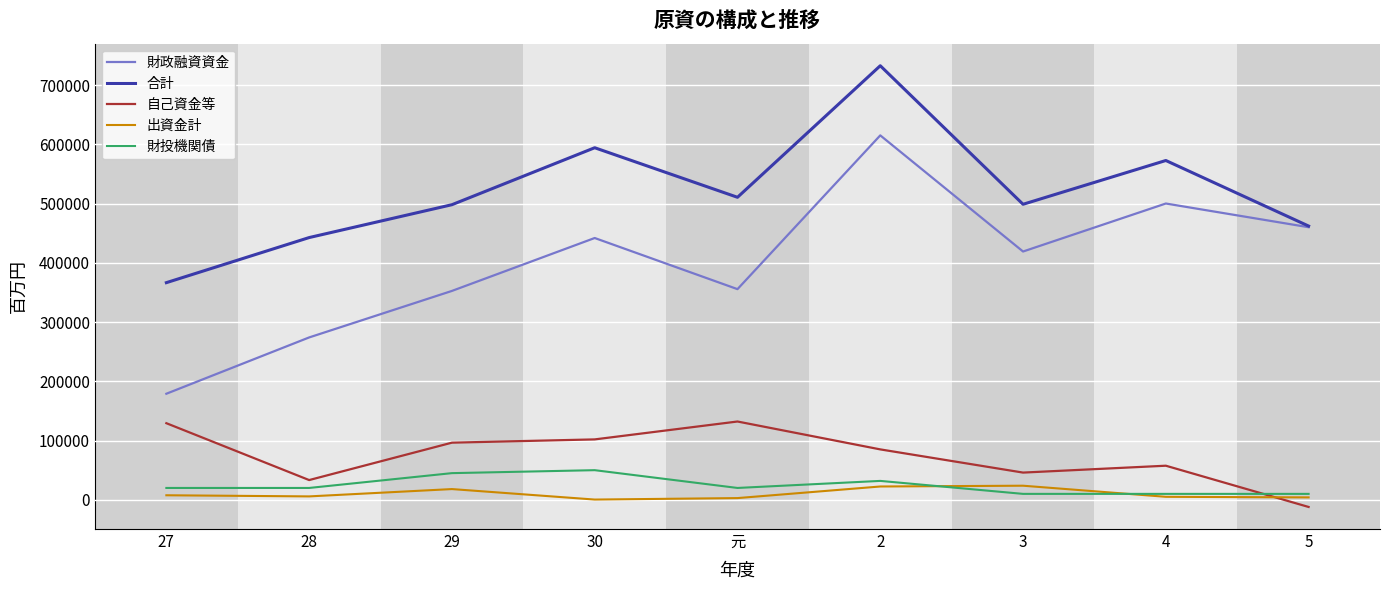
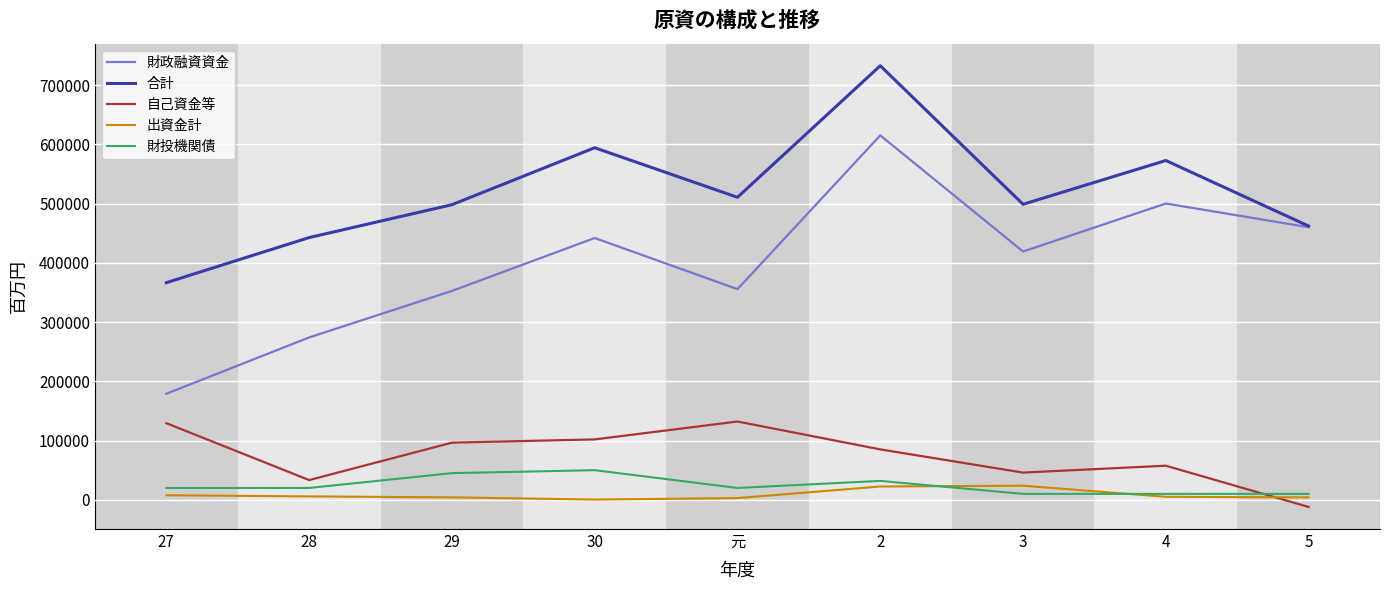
  {
    "財政融資資金": {
      "27": 180000,
      "28": 270000,
      "29": 350000,
      "30": 440000,
      "元": 360000,
      "2": 620000,
      "3": 420000,
      "4": 500000
    },
    "合計": {
      "27": 370000,
      "28": 440000,
      "29": 500000,
      "30": 590000,
      "元": 510000,
      "2": 730000,
      "3": 500000,
      "4": 570000
    },
    "自己資金等": {
      "27": 130000,
      "28": 30000,
      "29": 100000,
      "30": 100000,
      "元": 130000,
      "2": 90000,
      "3": 50000,
      "4": 60000,
      "5": -10000
    },
    "出資金計": {
      "27": 10000,
      "28": 10000,
-     "29": 20000,
+     "29": 0,
      "30": 0,
      "元": 0,
      "2": 20000,
      "3": 20000,
      "4": 10000,
      "5": 0
    },
    "財投機関債": {
      "27": 20000,
      "28": 20000,
      "29": 50000,
      "30": 50000,
      "元": 20000,
      "2": 30000,
      "3": 10000,
      "4": 10000,
      "5": 10000
    }
  }
